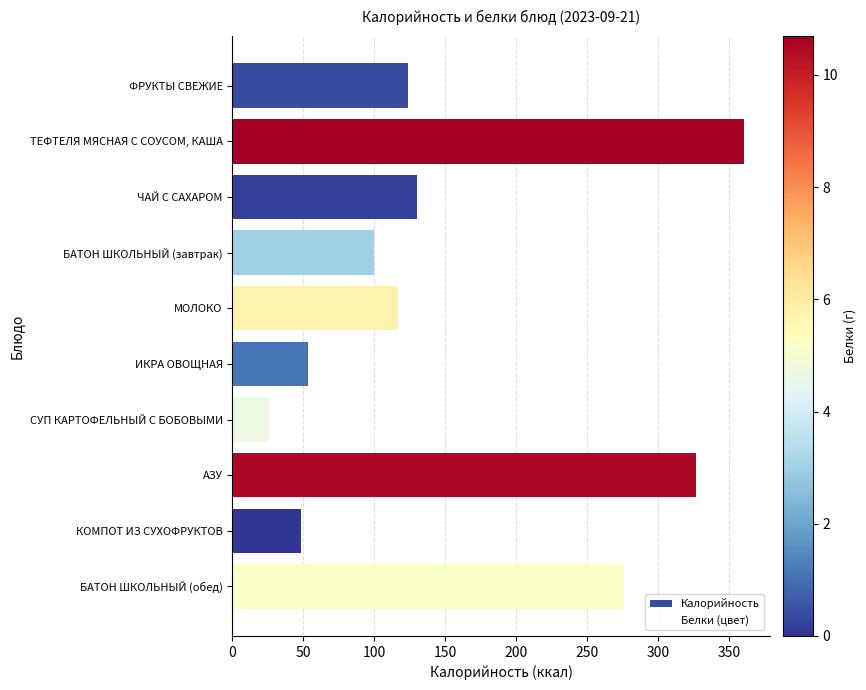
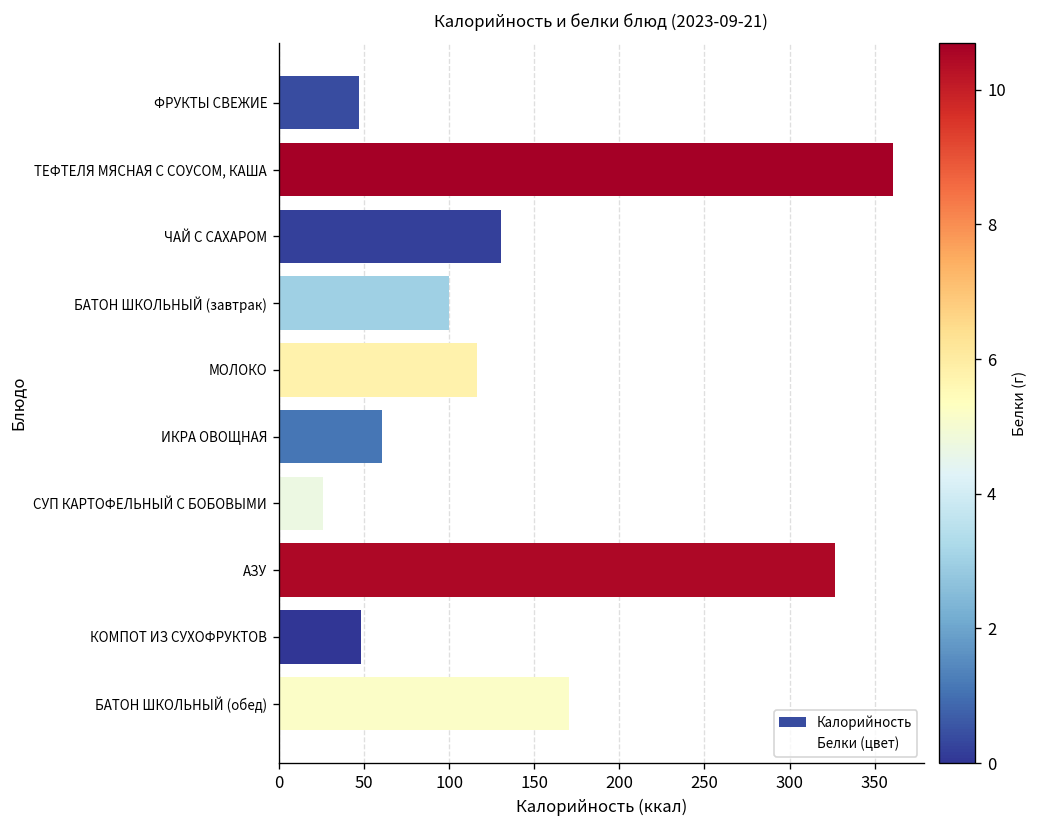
  {
    "Калорийность": {
-     "ФРУКТЫ СВЕЖИЕ": 124,
+     "ФРУКТЫ СВЕЖИЕ": 47,
      "ТЕФТЕЛЯ МЯСНАЯ С СОУСОМ, КАША": 361,
      "ЧАЙ С САХАРОМ": 130,
      "БАТОН ШКОЛЬНЫЙ (завтрак)": 100,
      "МОЛОКО": 116,
-     "ИКРА ОВОЩНАЯ": 54,
+     "ИКРА ОВОЩНАЯ": 61,
      "СУП КАРТОФЕЛЬНЫЙ С БОБОВЫМИ": 26,
      "АЗУ": 327,
      "КОМПОТ ИЗ СУХОФРУКТОВ": 48,
-     "БАТОН ШКОЛЬНЫЙ (обед)": 276
+     "БАТОН ШКОЛЬНЫЙ (обед)": 171
    },
    "Белки (цвет)": {
      "ФРУКТЫ СВЕЖИЕ": 0,
      "ТЕФТЕЛЯ МЯСНАЯ С СОУСОМ, КАША": 0,
      "ЧАЙ С САХАРОМ": 0,
      "БАТОН ШКОЛЬНЫЙ (завтрак)": 0,
      "МОЛОКО": 0,
      "ИКРА ОВОЩНАЯ": 0,
      "СУП КАРТОФЕЛЬНЫЙ С БОБОВЫМИ": 0,
      "АЗУ": 0,
      "КОМПОТ ИЗ СУХОФРУКТОВ": 0,
      "БАТОН ШКОЛЬНЫЙ (обед)": 0
    }
  }
